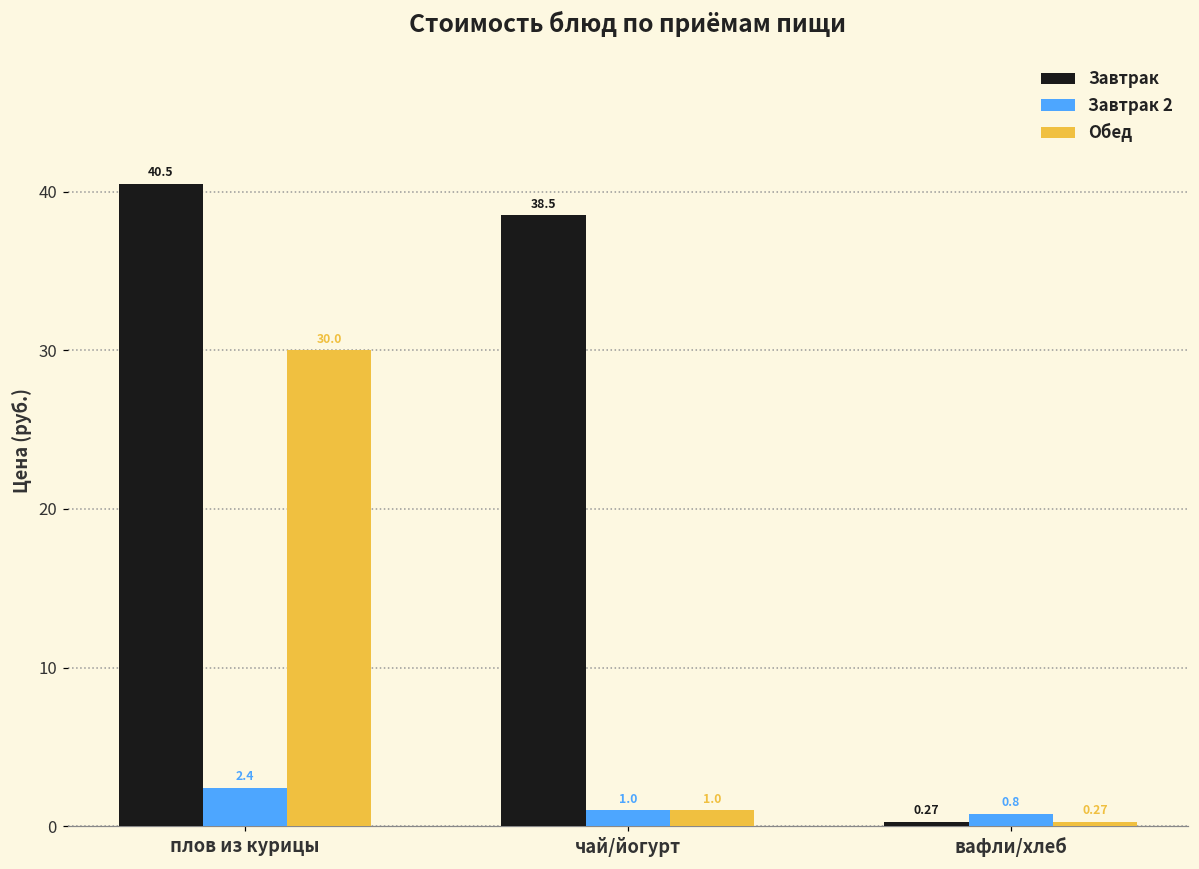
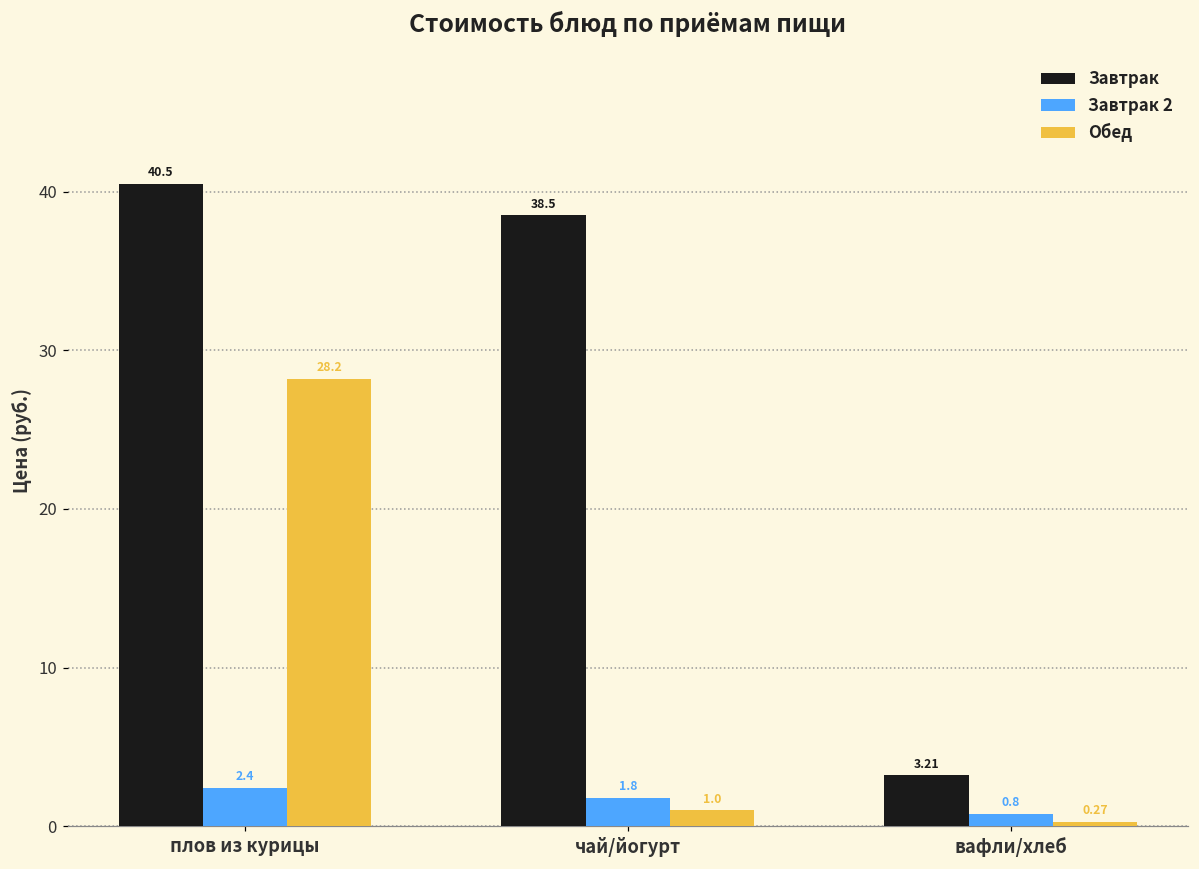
  {
    "Завтрак": {
      "плов из курицы": 40.5,
      "чай/йогурт": 38.5,
-     "вафли/хлеб": 0.27
+     "вафли/хлеб": 3.21
    },
    "Завтрак 2": {
      "плов из курицы": 2.4,
-     "чай/йогурт": 1.0,
+     "чай/йогурт": 1.8,
      "вафли/хлеб": 0.8
    },
    "Обед": {
-     "плов из курицы": 30.0,
+     "плов из курицы": 28.2,
      "чай/йогурт": 1.0,
      "вафли/хлеб": 0.27
    }
  }
